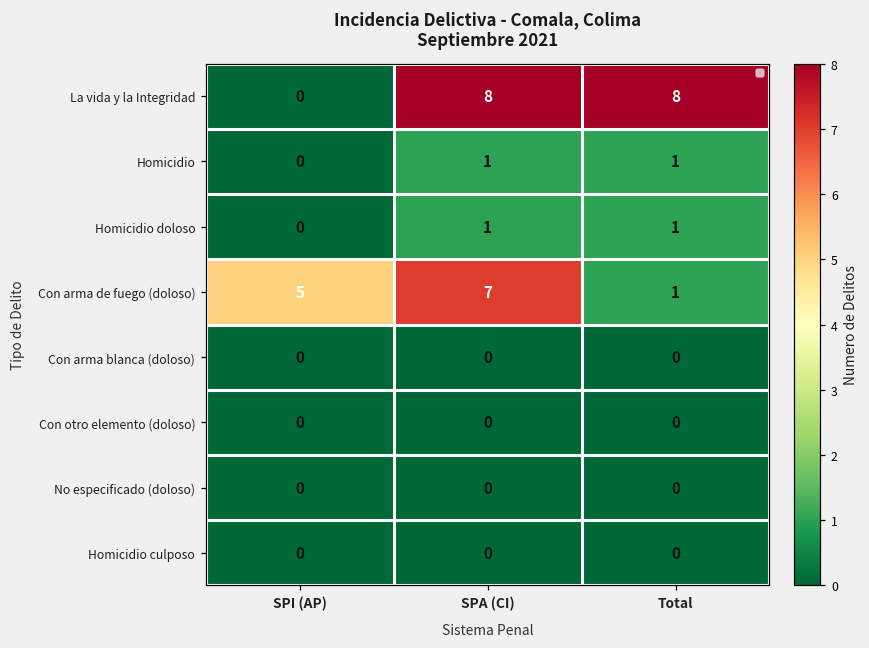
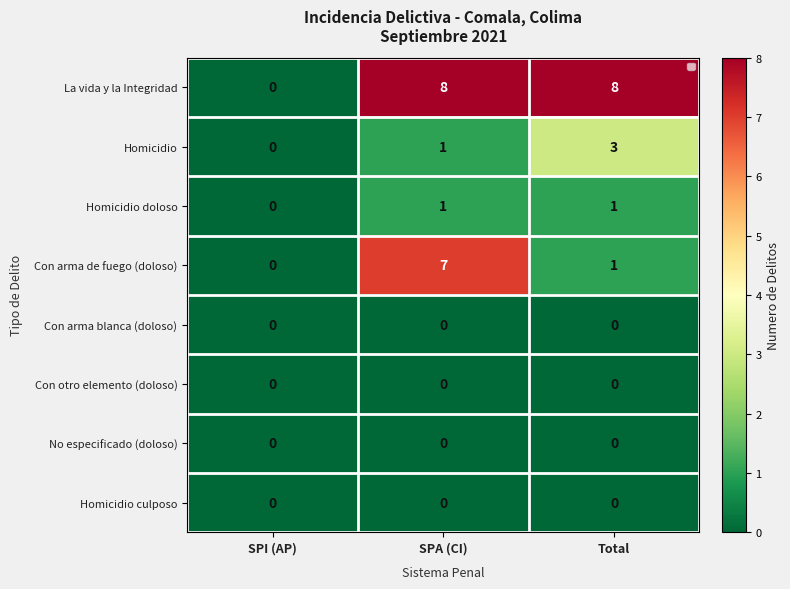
  {
    "La vida y la Integridad": {
      "SPI (AP)": 0,
      "SPA (CI)": 8,
      "Total": 8
    },
    "Homicidio": {
      "SPI (AP)": 0,
      "SPA (CI)": 1,
-     "Total": 1
+     "Total": 3
    },
    "Homicidio doloso": {
      "SPI (AP)": 0,
      "SPA (CI)": 1,
      "Total": 1
    },
    "Con arma de fuego (doloso)": {
-     "SPI (AP)": 5,
+     "SPI (AP)": 0,
      "SPA (CI)": 7,
      "Total": 1
    },
    "Con arma blanca (doloso)": {
      "SPI (AP)": 0,
      "SPA (CI)": 0,
      "Total": 0
    },
    "Con otro elemento (doloso)": {
      "SPI (AP)": 0,
      "SPA (CI)": 0,
      "Total": 0
    },
    "No especificado (doloso)": {
      "SPI (AP)": 0,
      "SPA (CI)": 0,
      "Total": 0
    },
    "Homicidio culposo": {
      "SPI (AP)": 0,
      "SPA (CI)": 0,
      "Total": 0
    }
  }
